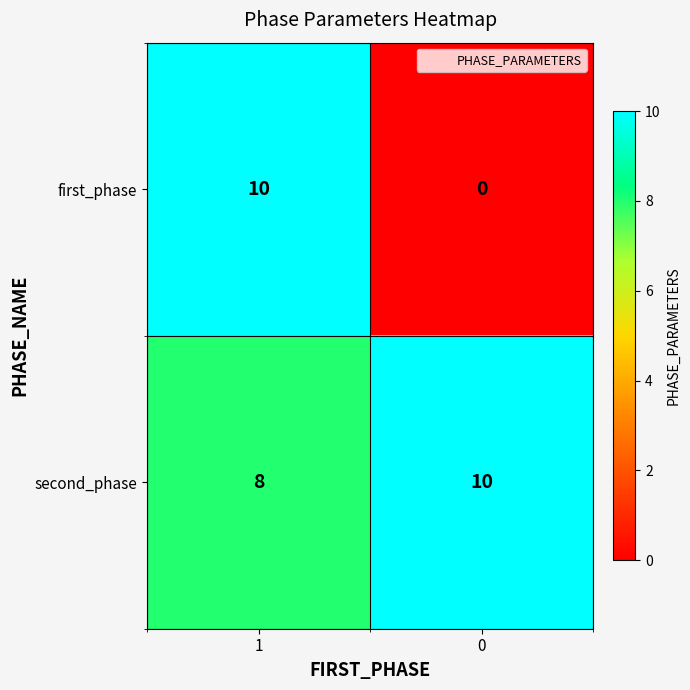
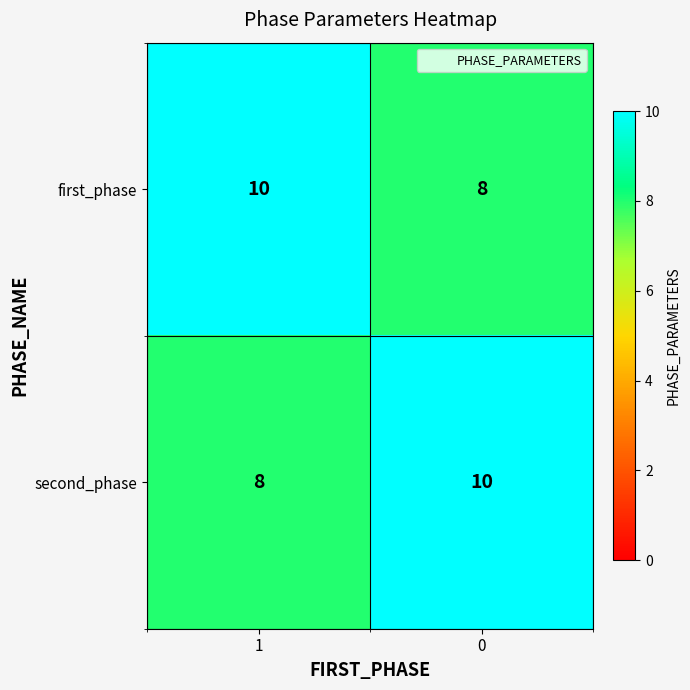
  {
    "first_phase": {
      "1": 10,
-     "0": 0
+     "0": 8
    },
    "second_phase": {
      "1": 8,
      "0": 10
    }
  }
